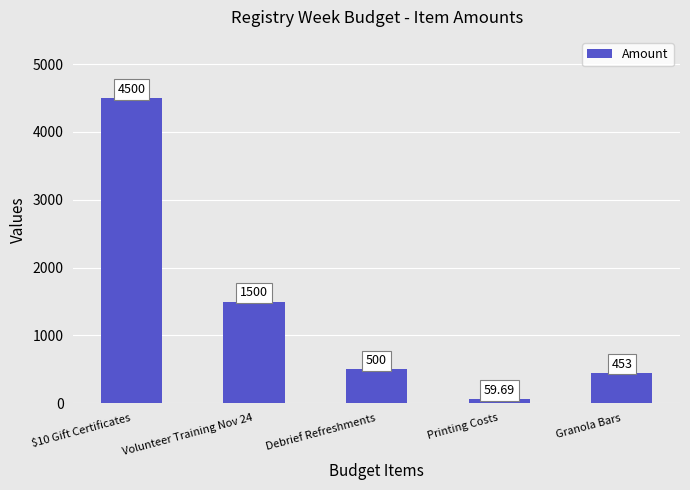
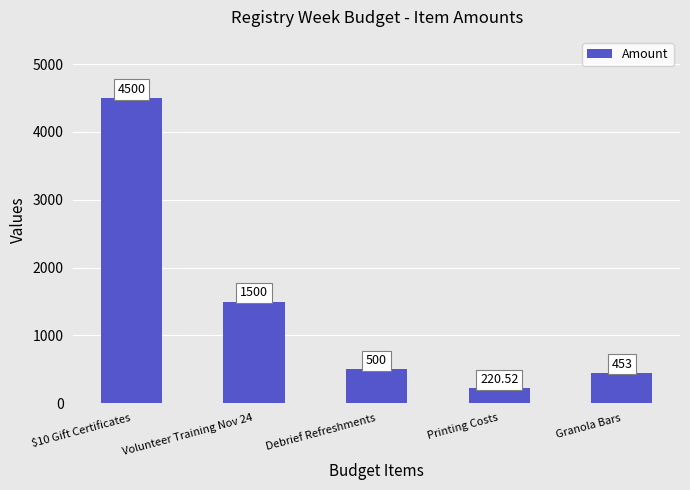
  {
-   "Printing Costs": 59.69
+   "Printing Costs": 220.52
  }
